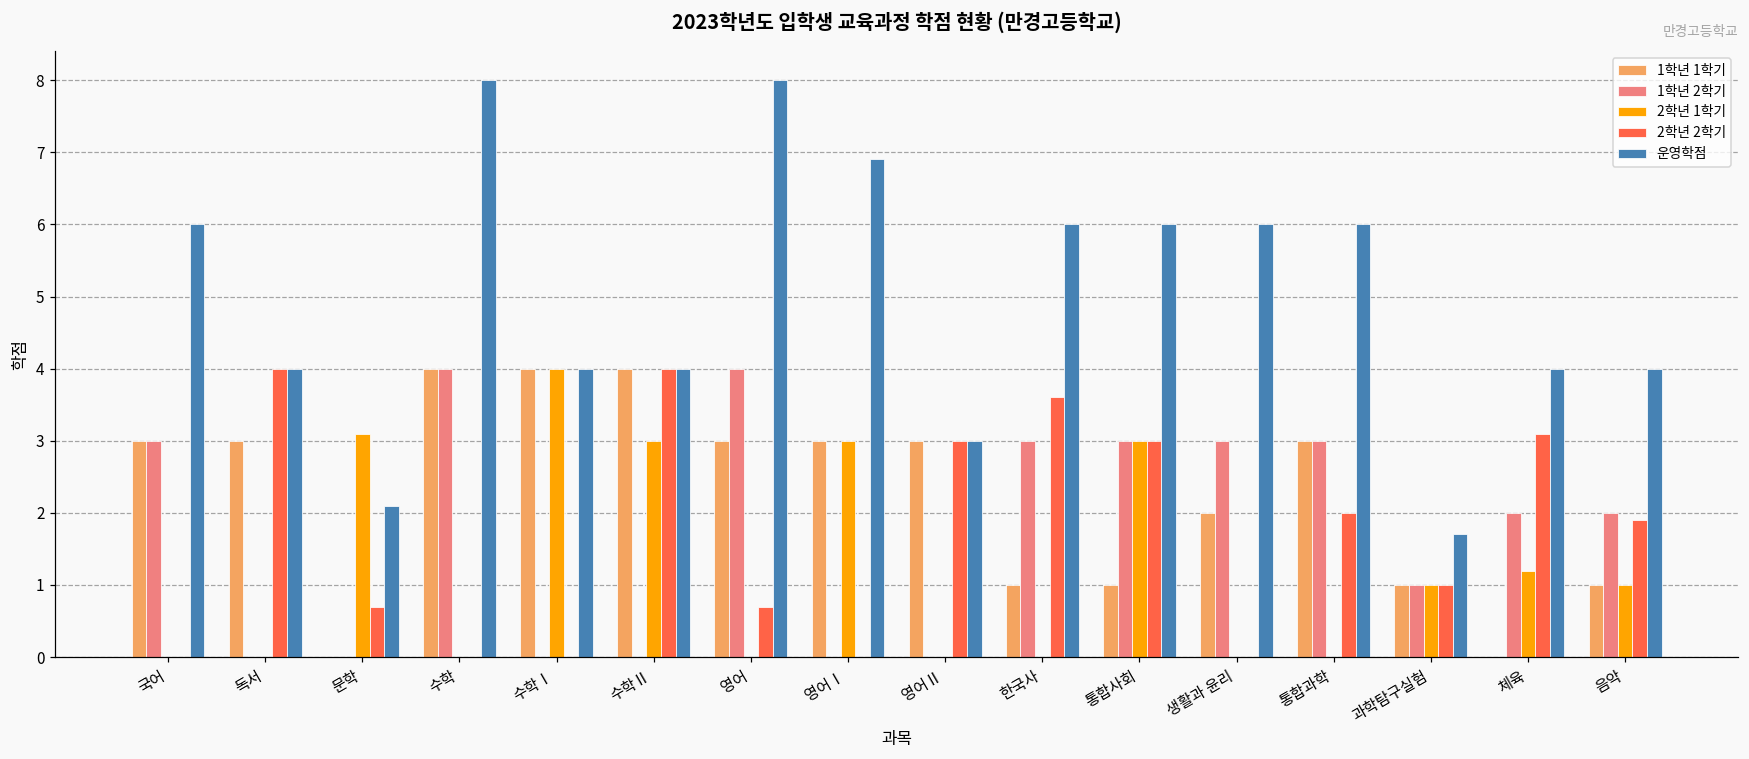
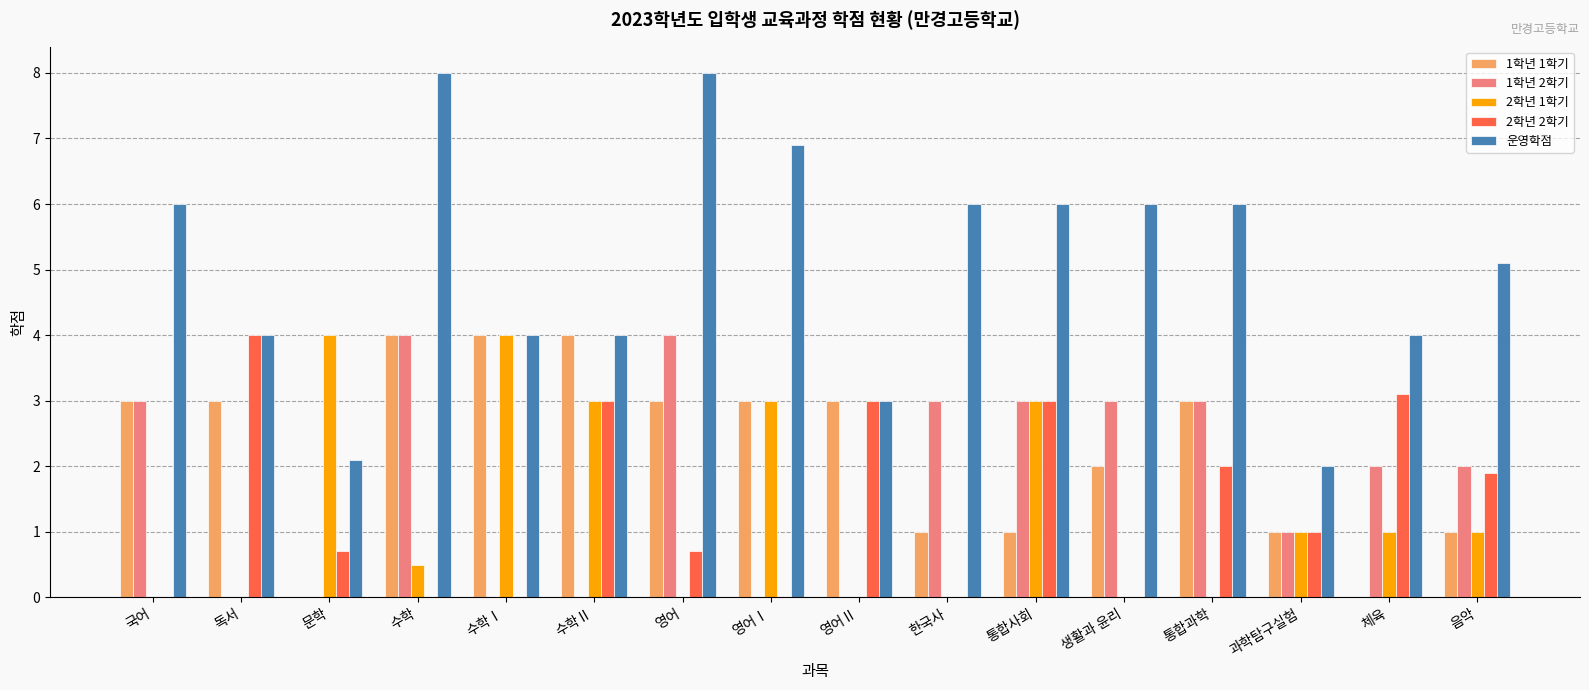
  {
    "2학년 1학기": {
      "국어": 0.0,
      "독서": 0.0,
-     "문학": 3.1,
-     "수학": 0.0,
+     "문학": 4.0,
+     "수학": 0.5,
      "수학Ⅰ": 4.0,
      "수학Ⅱ": 3.0,
      "영어": 0.0,
      "영어Ⅰ": 3.0,
      "영어Ⅱ": 0.0,
      "한국사": 0.0,
      "통합사회": 3.0,
      "생활과 윤리": 0.0,
      "통합과학": 0.0,
      "과학탐구실험": 1.0,
-     "체육": 1.2,
+     "체육": 1.0,
      "음악": 1.0
    },
    "2학년 2학기": {
      "국어": 0.0,
      "독서": 4.0,
      "문학": 0.7,
      "수학": 0.0,
      "수학Ⅰ": 0.0,
-     "수학Ⅱ": 4,
+     "수학Ⅱ": 3,
      "영어": 0.7,
      "영어Ⅰ": 0.0,
      "영어Ⅱ": 3.0,
-     "한국사": 3.6,
+     "한국사": 0.0,
      "통합사회": 3.0,
      "생활과 윤리": 0.0,
      "통합과학": 2.0,
      "과학탐구실험": 1.0,
      "체육": 3.1,
      "음악": 1.9
    },
    "운영학점": {
      "국어": 6.0,
      "독서": 4.0,
      "문학": 2.1,
      "수학": 8.0,
      "수학Ⅰ": 4.0,
      "수학Ⅱ": 4.0,
      "영어": 8.0,
      "영어Ⅰ": 6.9,
      "영어Ⅱ": 3.0,
      "한국사": 6.0,
      "통합사회": 6.0,
      "생활과 윤리": 6.0,
      "통합과학": 6.0,
-     "과학탐구실험": 1.7,
+     "과학탐구실험": 2.0,
      "체육": 4.0,
-     "음악": 4.0
+     "음악": 5.1
    }
  }
